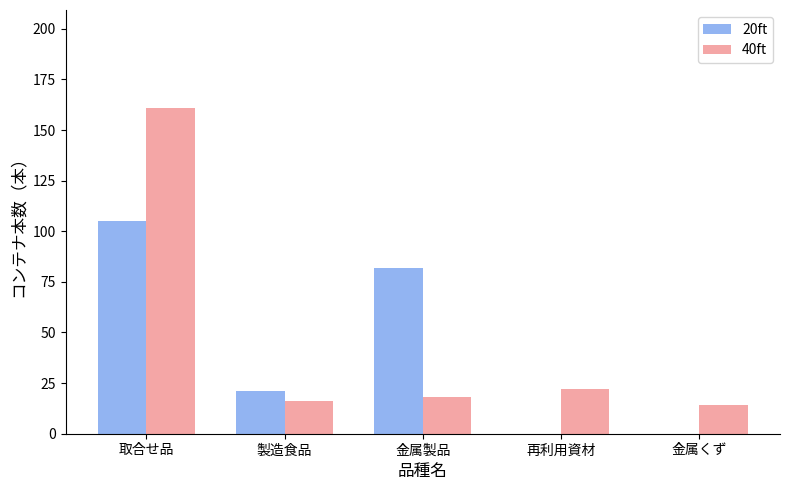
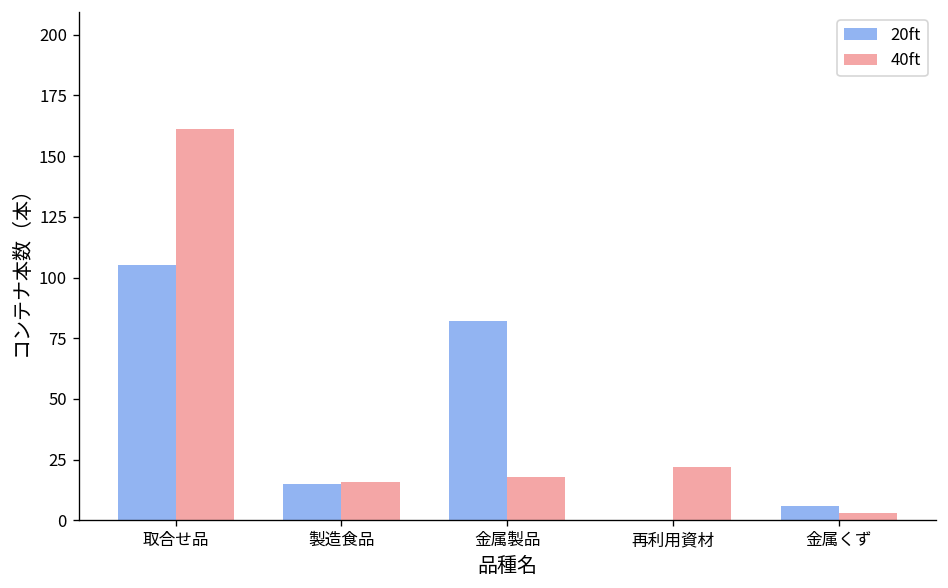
  {
    "20ft": {
      "取合せ品": 105,
-     "製造食品": 21,
+     "製造食品": 15,
      "金属製品": 82,
      "再利用資材": 0,
-     "金属くず": 0
+     "金属くず": 6
    },
    "40ft": {
      "取合せ品": 161,
      "製造食品": 16,
      "金属製品": 18,
      "再利用資材": 22,
-     "金属くず": 14
+     "金属くず": 3
    }
  }
